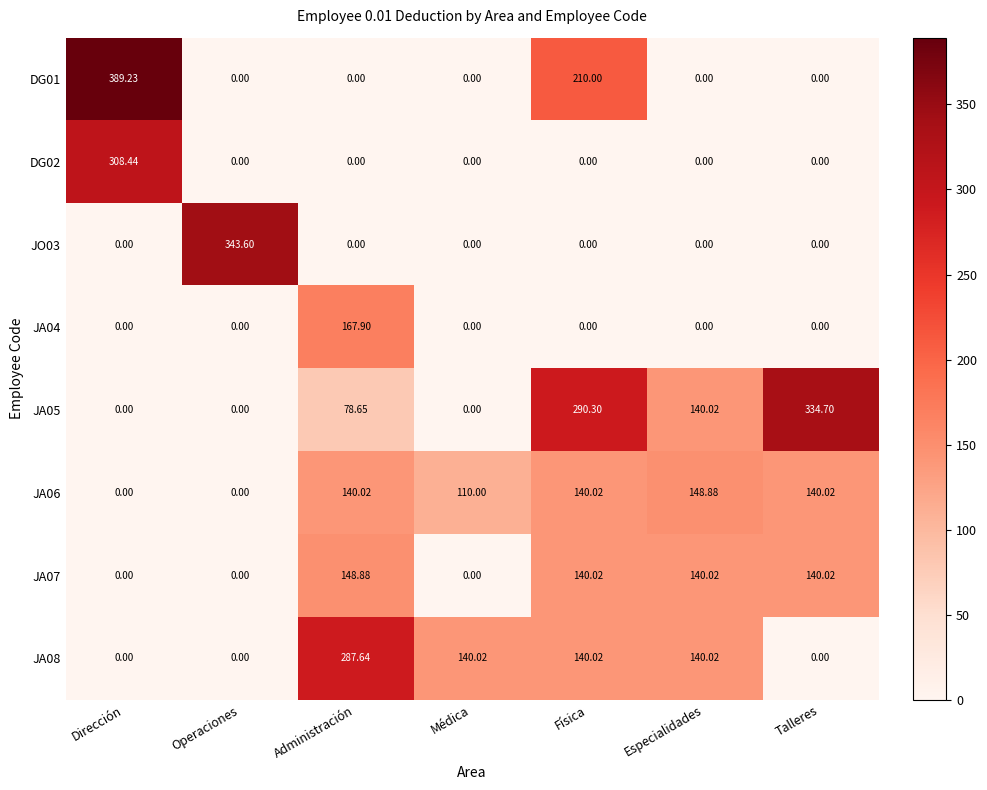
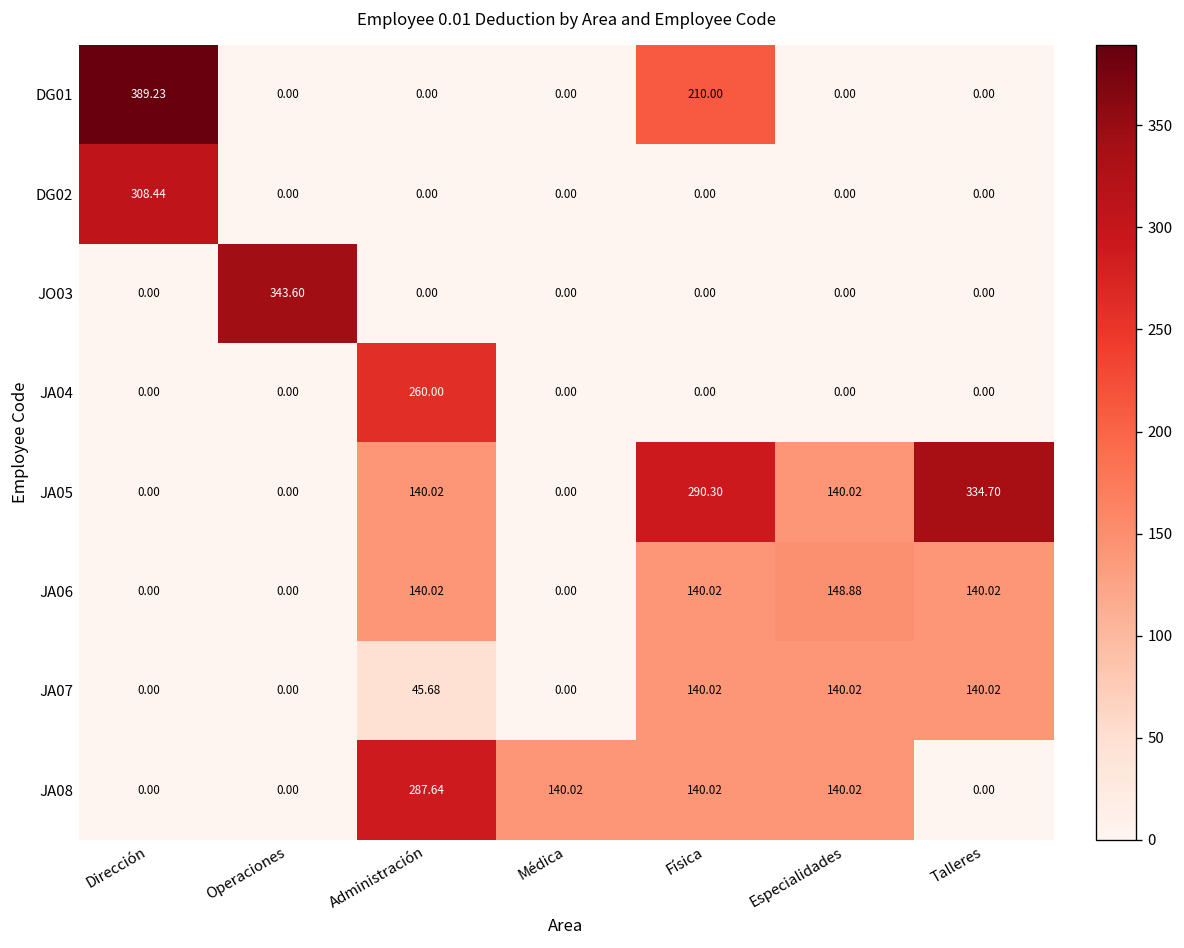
  {
    "DG01": {
      "Dirección": 389.23,
      "Operaciones": 0.00,
      "Administración": 0.00,
      "Médica": 0.00,
      "Física": 210.00,
      "Especialidades": 0.00,
      "Talleres": 0.00
    },
    "DG02": {
      "Dirección": 308.44,
      "Operaciones": 0.00,
      "Administración": 0.00,
      "Médica": 0.00,
      "Física": 0.00,
      "Especialidades": 0.00,
      "Talleres": 0.00
    },
    "JO03": {
      "Dirección": 0.00,
      "Operaciones": 343.60,
      "Administración": 0.00,
      "Médica": 0.00,
      "Física": 0.00,
      "Especialidades": 0.00,
      "Talleres": 0.00
    },
    "JA04": {
      "Dirección": 0.00,
      "Operaciones": 0.00,
-     "Administración": 167.90,
+     "Administración": 260.00,
      "Médica": 0.00,
      "Física": 0.00,
      "Especialidades": 0.00,
      "Talleres": 0.00
    },
    "JA05": {
      "Dirección": 0.00,
      "Operaciones": 0.00,
-     "Administración": 78.65,
+     "Administración": 140.02,
      "Médica": 0.00,
      "Física": 290.30,
      "Especialidades": 140.02,
      "Talleres": 334.70
    },
    "JA06": {
      "Dirección": 0.00,
      "Operaciones": 0.00,
      "Administración": 140.02,
-     "Médica": 110.00,
+     "Médica": 0.00,
      "Física": 140.02,
      "Especialidades": 148.88,
      "Talleres": 140.02
    },
    "JA07": {
      "Dirección": 0.00,
      "Operaciones": 0.00,
-     "Administración": 148.88,
+     "Administración": 45.68,
      "Médica": 0.00,
      "Física": 140.02,
      "Especialidades": 140.02,
      "Talleres": 140.02
    },
    "JA08": {
      "Dirección": 0.00,
      "Operaciones": 0.00,
      "Administración": 287.64,
      "Médica": 140.02,
      "Física": 140.02,
      "Especialidades": 140.02,
      "Talleres": 0.00
    }
  }
